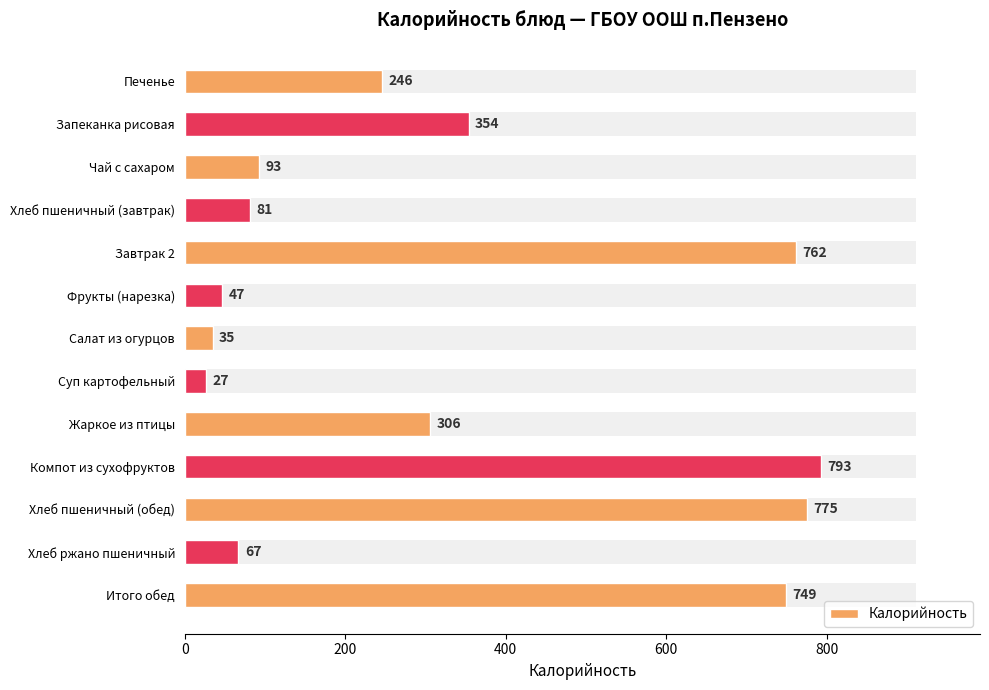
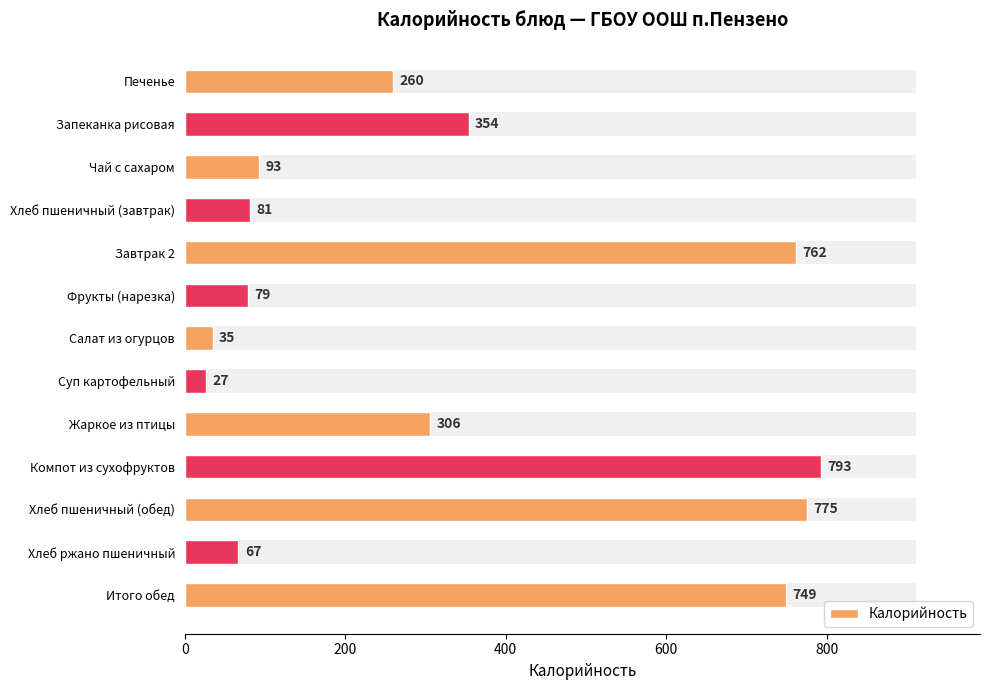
  {
    "Калорийность": {
-     "Печенье": 246,
-     "Фрукты (нарезка)": 47
+     "Печенье": 260,
+     "Фрукты (нарезка)": 79
    }
  }
